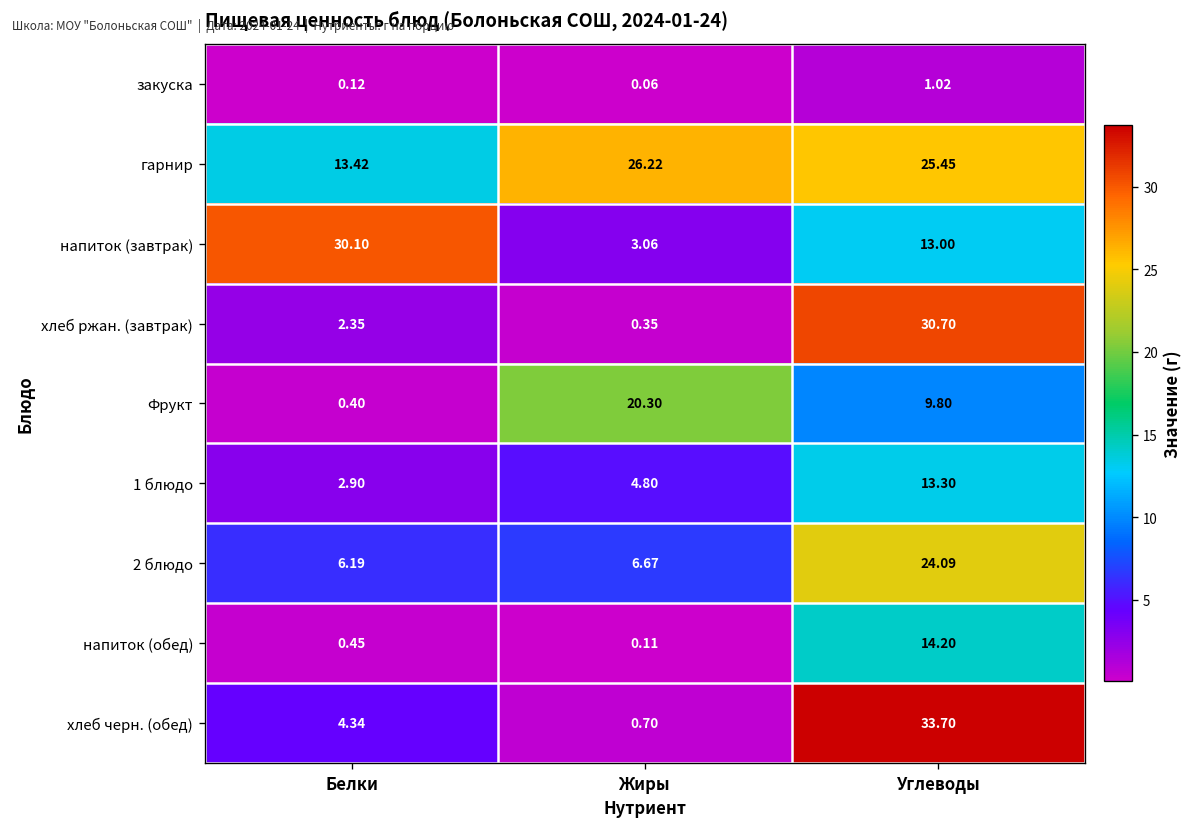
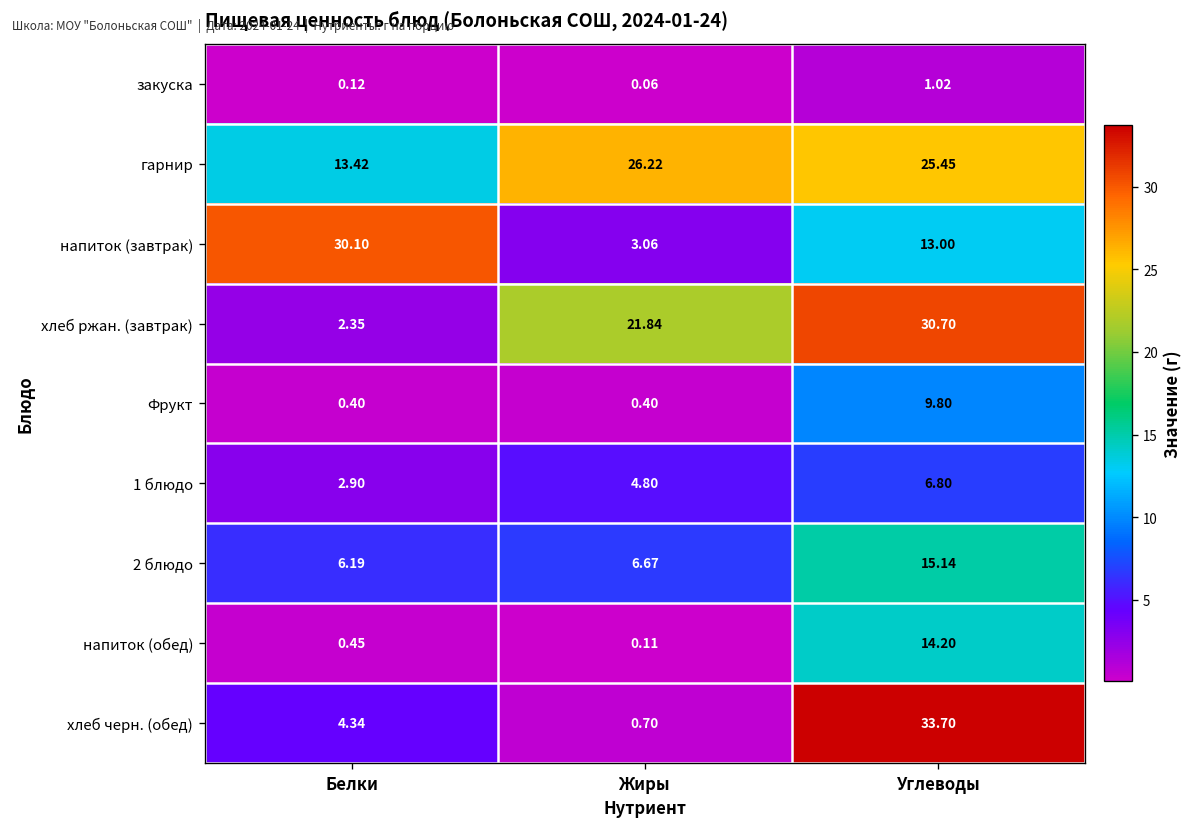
  {
    "закуска": {
      "Белки": 0.12,
      "Жиры": 0.06,
      "Углеводы": 1.02
    },
    "гарнир": {
      "Белки": 13.42,
      "Жиры": 26.22,
      "Углеводы": 25.45
    },
    "напиток (завтрак)": {
      "Белки": 30.10,
      "Жиры": 3.06,
      "Углеводы": 13.00
    },
    "хлеб ржан. (завтрак)": {
      "Белки": 2.35,
-     "Жиры": 0.35,
+     "Жиры": 21.84,
      "Углеводы": 30.70
    },
    "Фрукт": {
      "Белки": 0.40,
-     "Жиры": 20.30,
+     "Жиры": 0.40,
      "Углеводы": 9.80
    },
    "1 блюдо": {
      "Белки": 2.90,
      "Жиры": 4.80,
-     "Углеводы": 13.30
+     "Углеводы": 6.80
    },
    "2 блюдо": {
      "Белки": 6.19,
      "Жиры": 6.67,
-     "Углеводы": 24.09
+     "Углеводы": 15.14
    },
    "напиток (обед)": {
      "Белки": 0.45,
      "Жиры": 0.11,
      "Углеводы": 14.20
    },
    "хлеб черн. (обед)": {
      "Белки": 4.34,
      "Жиры": 0.70,
      "Углеводы": 33.70
    }
  }
